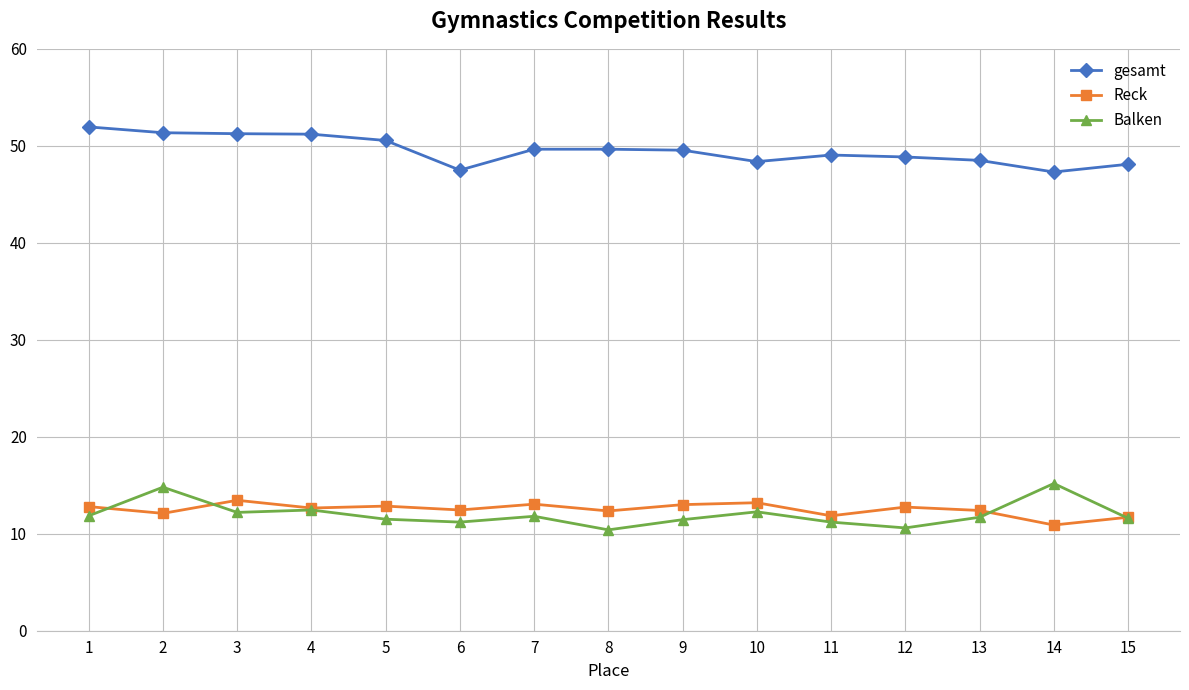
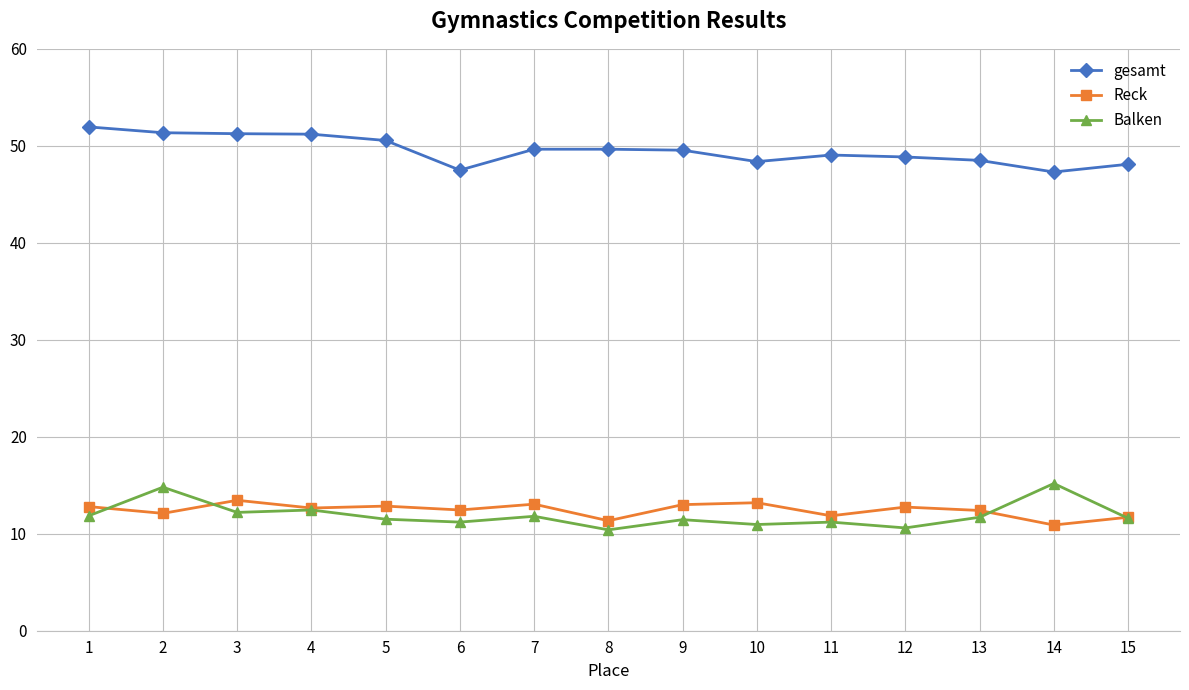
  {
    "gesamt": {
      "1": 52,
      "2": 51,
      "3": 51,
      "4": 51,
      "5": 51,
      "6": 47,
      "7": 50,
      "8": 50,
      "9": 50,
      "10": 48,
      "11": 49,
      "12": 49,
      "13": 49,
      "14": 47,
      "15": 48
    },
    "Reck": {
      "1": 13,
      "2": 12,
      "3": 13,
      "5": 13,
      "6": 12,
      "7": 13,
-     "8": 12,
+     "8": 11,
      "9": 13,
      "10": 13,
      "11": 12,
      "12": 13,
      "13": 12,
      "14": 11
    },
    "Balken": {
      "1": 12,
      "2": 15,
      "3": 12,
      "5": 12,
      "6": 11,
      "7": 12,
      "8": 10,
      "9": 11,
-     "10": 12,
+     "10": 11,
      "11": 11,
      "12": 11,
      "13": 12,
      "14": 15
    }
  }
